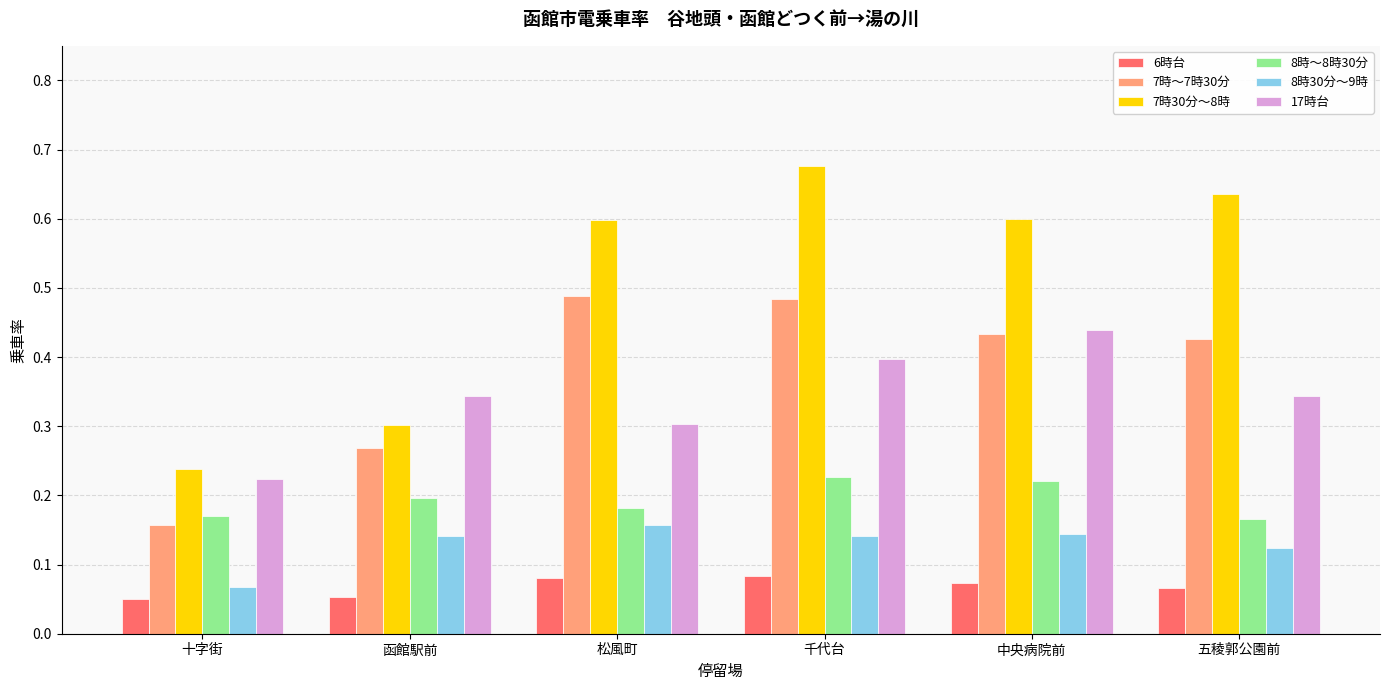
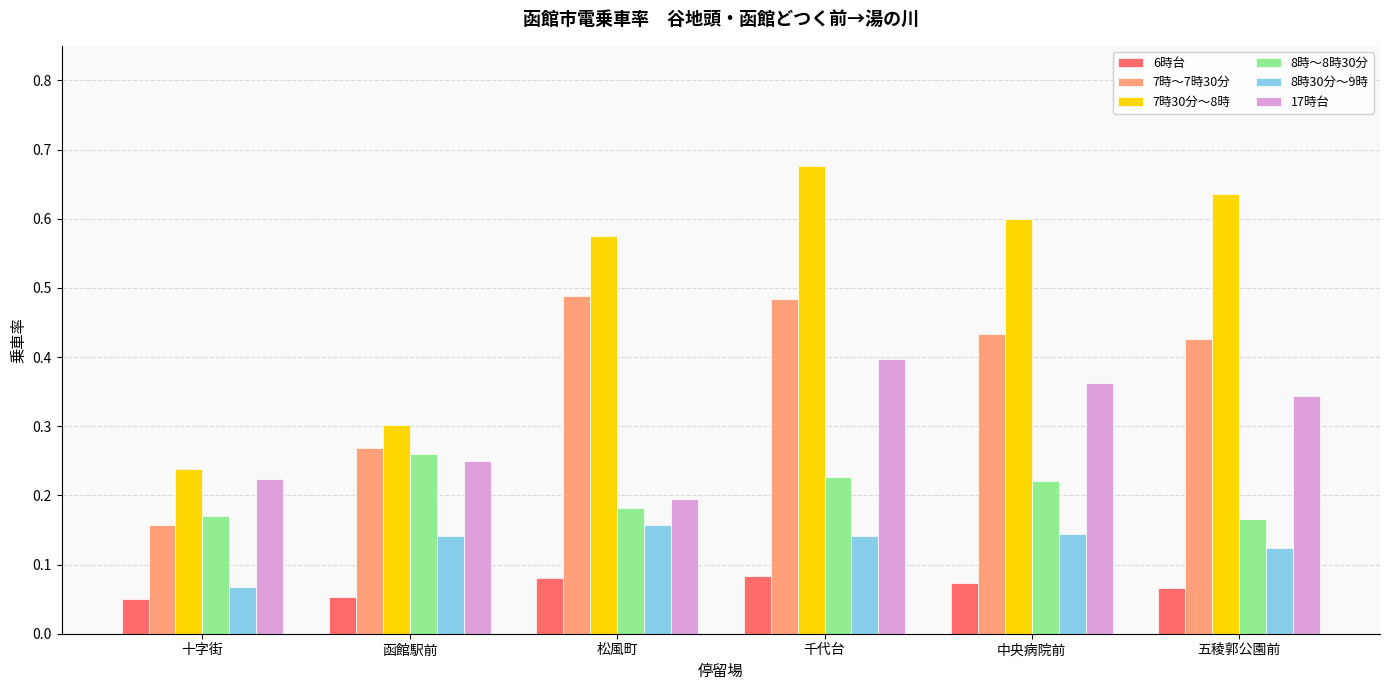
  {
    "7時30分～8時": {
      "十字街": 0.24,
      "函館駅前": 0.30,
-     "松風町": 0.60,
+     "松風町": 0.57,
      "千代台": 0.68,
      "中央病院前": 0.60,
      "五稜郭公園前": 0.64
    },
    "8時～8時30分": {
      "十字街": 0.17,
-     "函館駅前": 0.20,
+     "函館駅前": 0.26,
      "松風町": 0.18,
      "千代台": 0.23,
      "中央病院前": 0.22,
      "五稜郭公園前": 0.17
    },
    "8時30分～9時": {
      "十字街": 0.07,
      "函館駅前": 0.14,
      "松風町": 0.16,
      "千代台": 0.14,
      "中央病院前": 0.14,
      "五稜郭公園前": 0.12
    },
    "17時台": {
      "十字街": 0.22,
-     "函館駅前": 0.34,
-     "松風町": 0.30,
+     "函館駅前": 0.25,
+     "松風町": 0.19,
      "千代台": 0.40,
-     "中央病院前": 0.44,
+     "中央病院前": 0.36,
      "五稜郭公園前": 0.34
    }
  }
